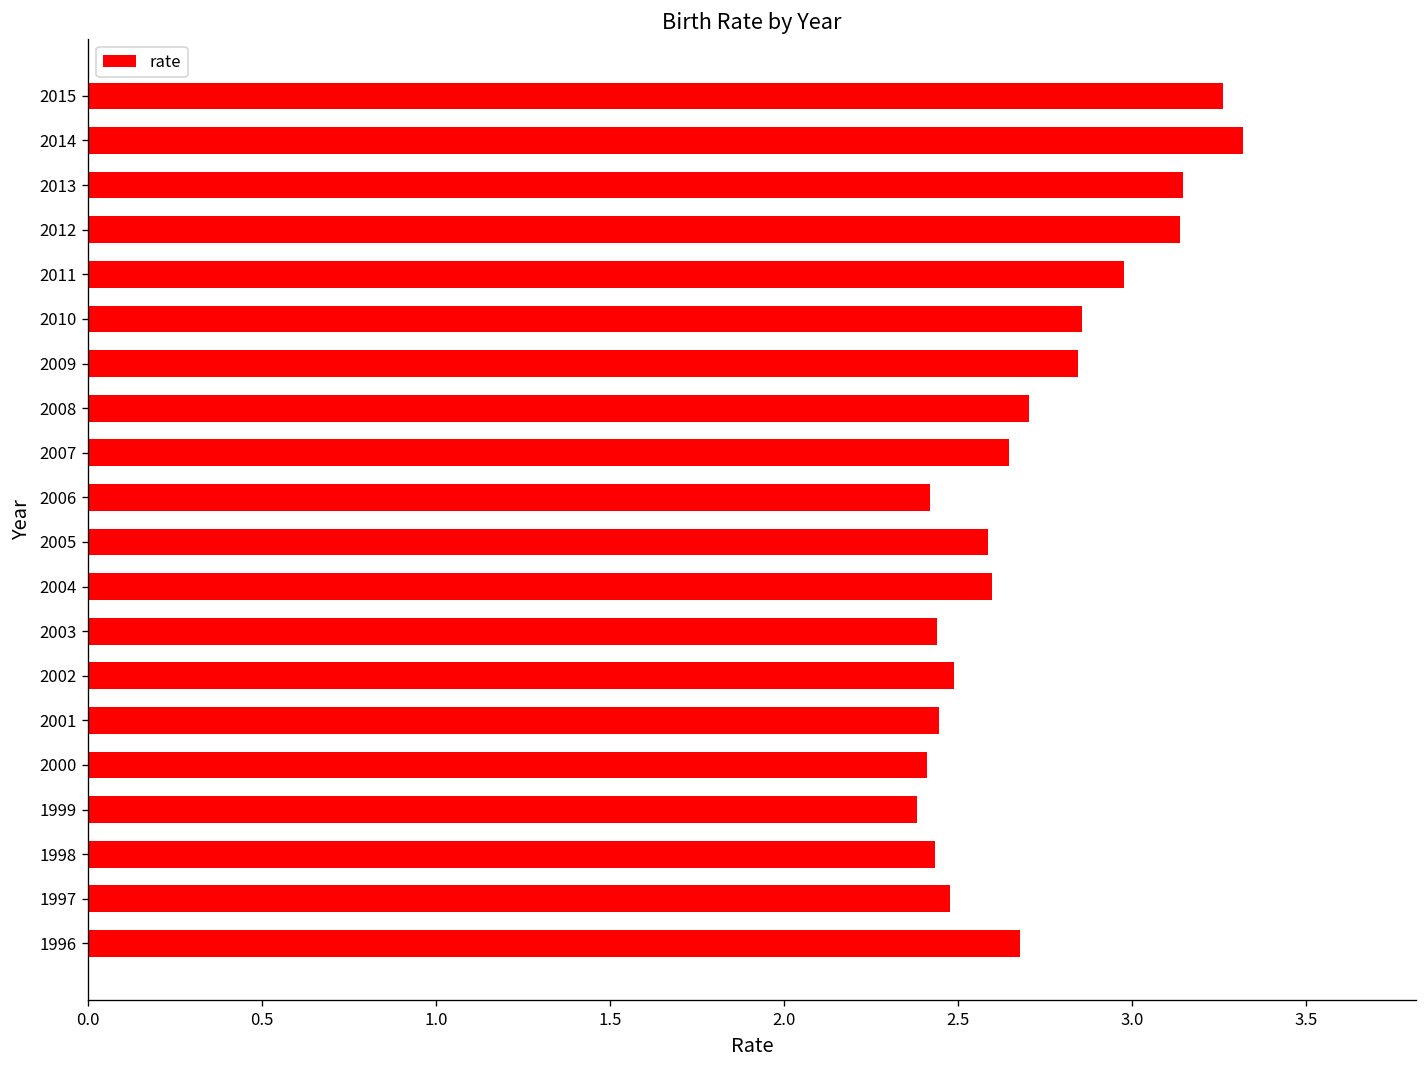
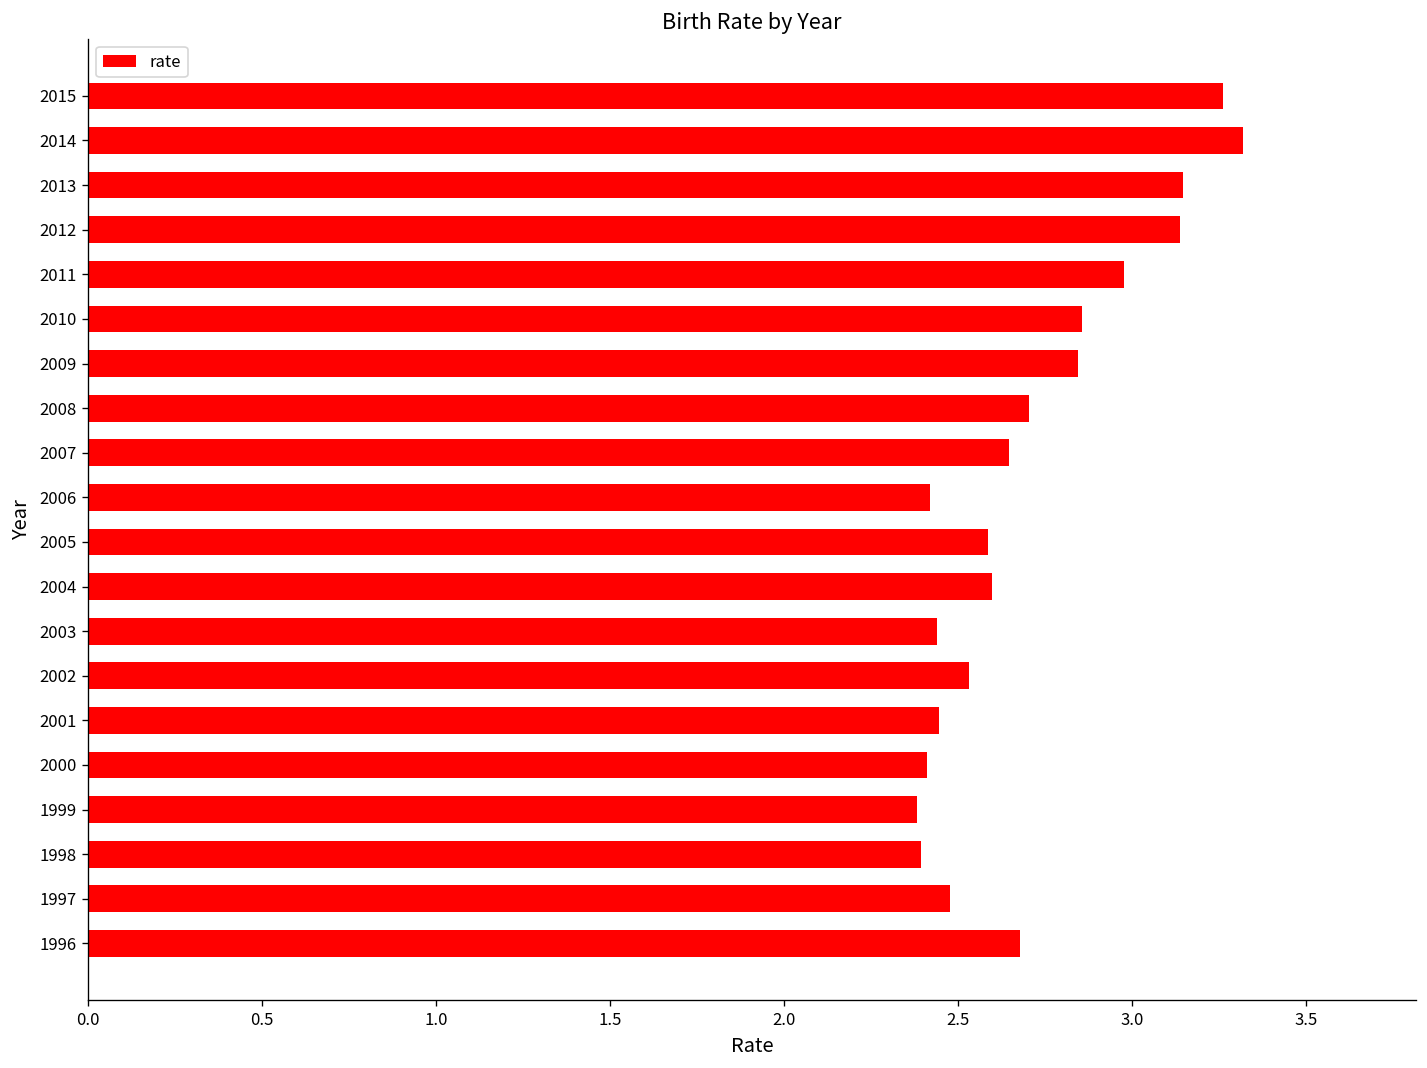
  {
    "2015": 3.26,
    "2014": 3.32,
    "2013": 3.14,
    "2012": 3.14,
    "2011": 2.98,
    "2010": 2.85,
    "2009": 2.84,
    "2008": 2.70,
    "2007": 2.65,
    "2006": 2.42,
    "2005": 2.58,
    "2004": 2.60,
    "2003": 2.44,
-   "2002": 2.49,
+   "2002": 2.53,
    "2001": 2.44,
    "2000": 2.41,
    "1999": 2.38,
-   "1998": 2.43,
+   "1998": 2.39,
    "1997": 2.48,
    "1996": 2.68
  }
